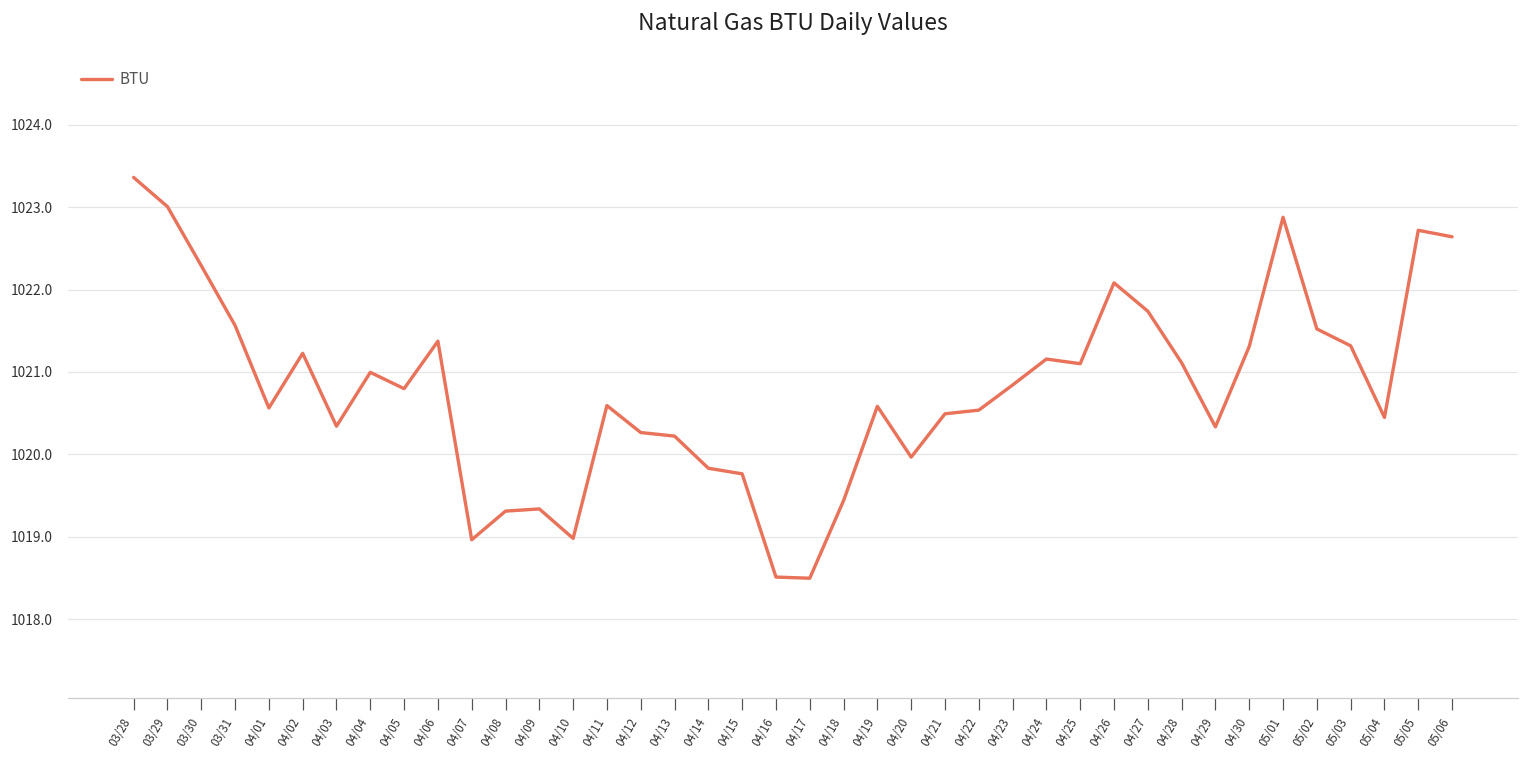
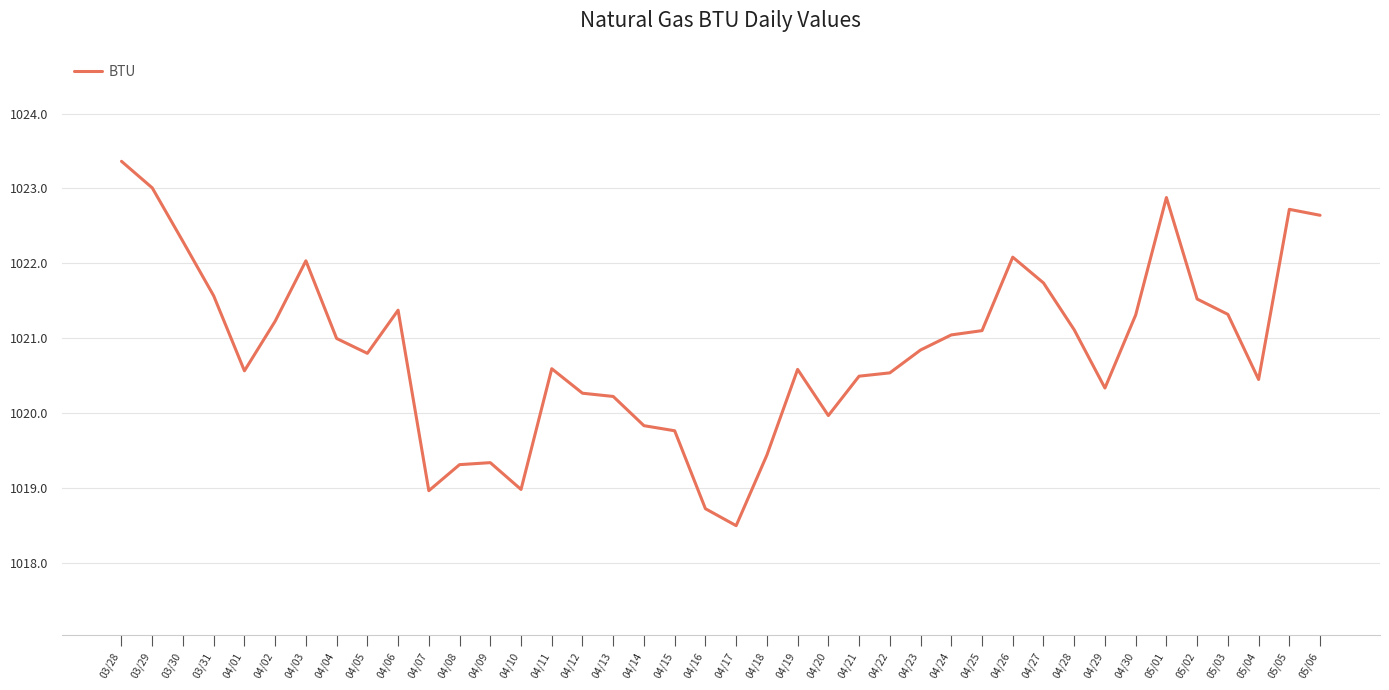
  {
    "03/28": 1023.4,
    "03/29": 1023.0,
    "03/30": 1022.3,
    "03/31": 1021.6,
    "04/01": 1020.6,
    "04/02": 1021.2,
-   "04/03": 1020.3,
+   "04/03": 1022.0,
    "04/04": 1021.0,
    "04/05": 1020.8,
    "04/06": 1021.4,
    "04/07": 1019.0,
    "04/08": 1019.3,
    "04/09": 1019.3,
    "04/10": 1019.0,
    "04/11": 1020.6,
    "04/12": 1020.3,
    "04/13": 1020.2,
    "04/14": 1019.8,
    "04/15": 1019.8,
-   "04/16": 1018.5,
+   "04/16": 1018.7,
    "04/17": 1018.5,
    "04/18": 1019.4,
    "04/19": 1020.6,
    "04/20": 1020.0,
    "04/21": 1020.5,
    "04/22": 1020.5,
    "04/23": 1020.8,
-   "04/24": 1021.2,
+   "04/24": 1021.0,
    "04/25": 1021.1,
    "04/26": 1022.1,
    "04/27": 1021.7,
    "04/28": 1021.1,
    "04/29": 1020.3,
    "04/30": 1021.3,
    "05/01": 1022.9,
    "05/02": 1021.5,
    "05/03": 1021.3,
    "05/04": 1020.4,
    "05/05": 1022.7,
    "05/06": 1022.6
  }
